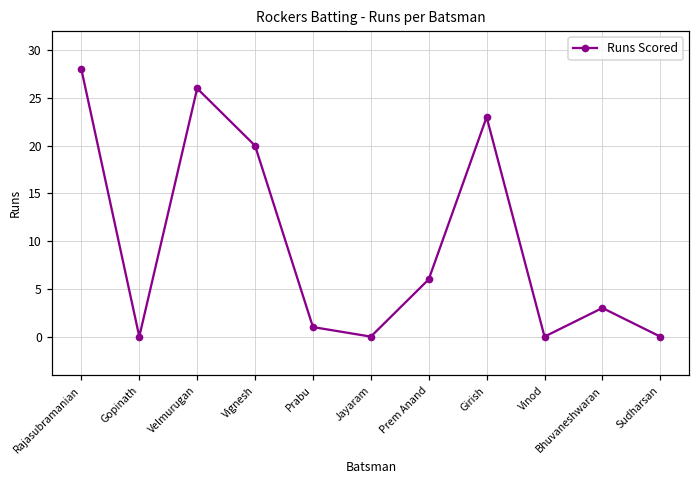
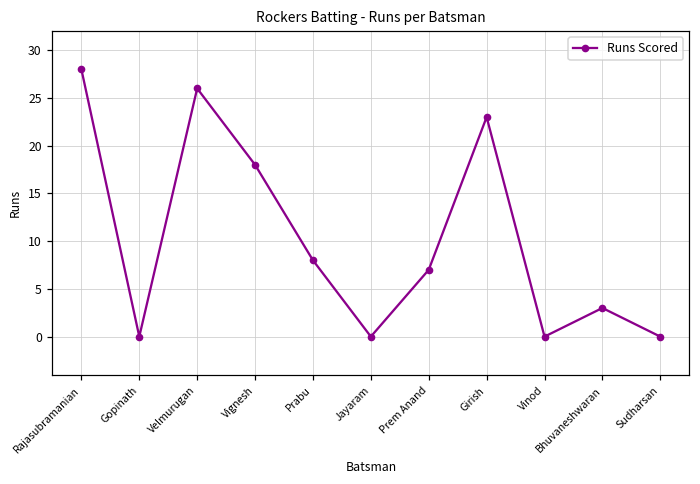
  {
    "Rajasubramanian": 28,
    "Gopinath": 0,
    "Velmurugan": 26,
-   "Vignesh": 20,
-   "Prabu": 1,
+   "Vignesh": 18,
+   "Prabu": 8,
    "Jayaram": 0,
-   "Prem Anand": 6,
+   "Prem Anand": 7,
    "Girish": 23,
    "Vinod": 0,
    "Bhuvaneshwaran": 3,
    "Sudharsan": 0
  }
